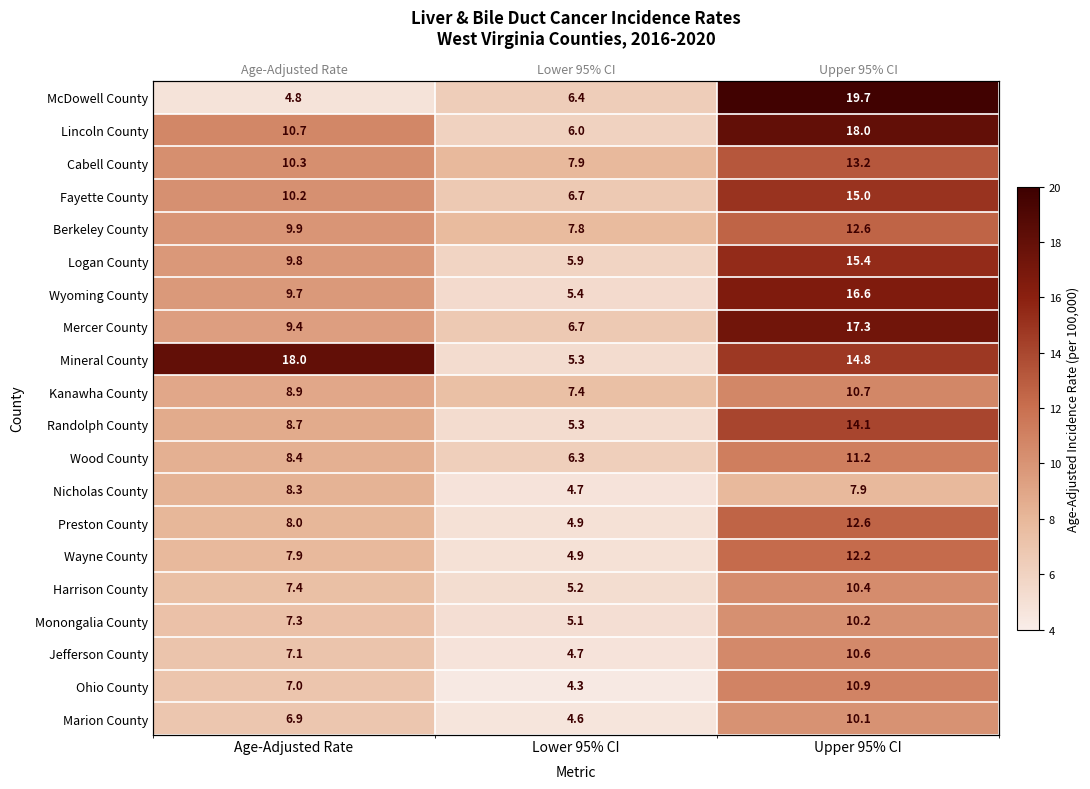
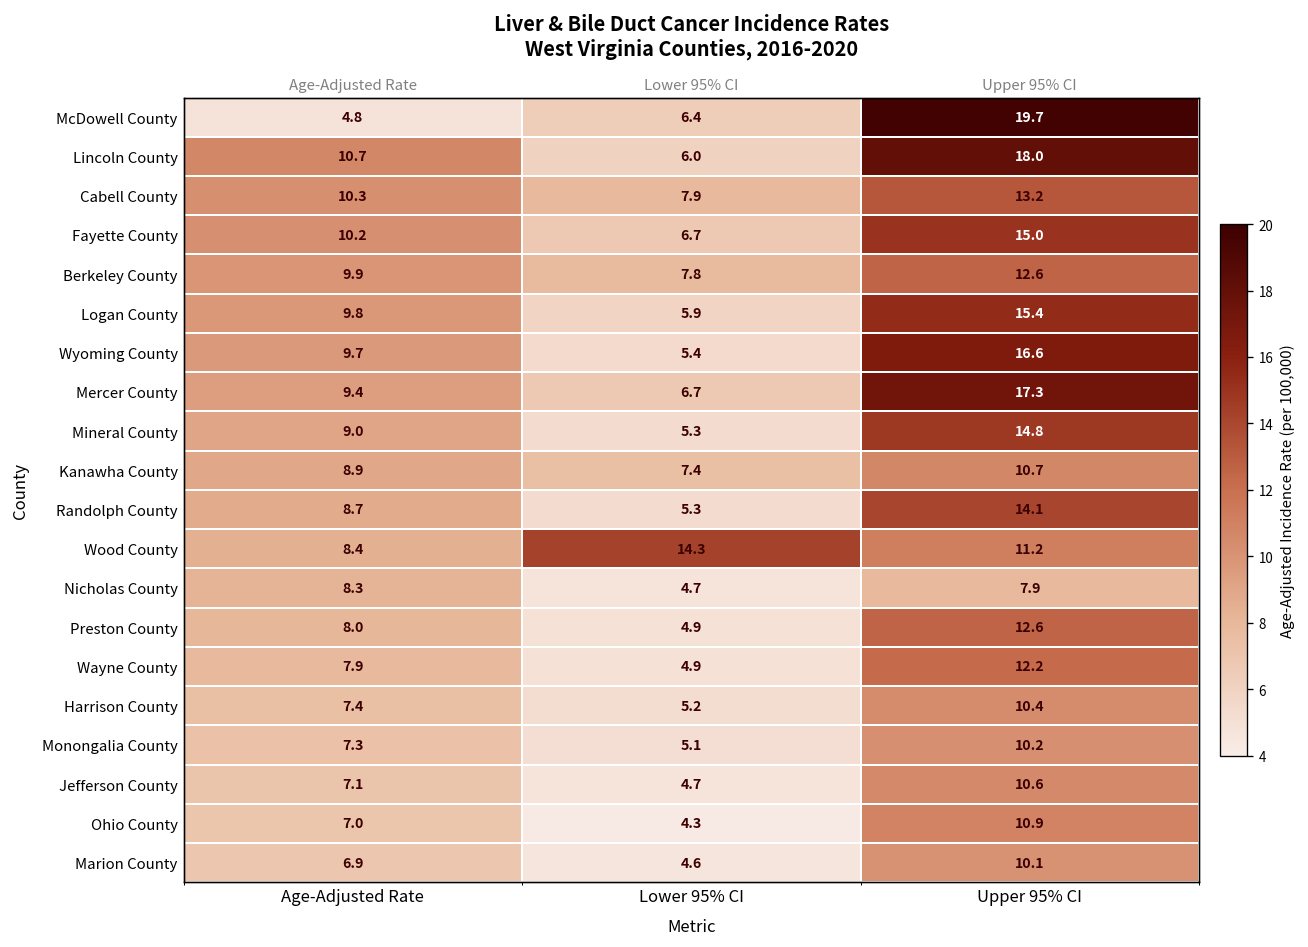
  {
    "McDowell County": {
      "Age-Adjusted Rate": 4.8,
      "Lower 95% CI": 6.4,
      "Upper 95% CI": 19.7
    },
    "Lincoln County": {
      "Age-Adjusted Rate": 10.7,
      "Lower 95% CI": 6.0,
      "Upper 95% CI": 18.0
    },
    "Cabell County": {
      "Age-Adjusted Rate": 10.3,
      "Lower 95% CI": 7.9,
      "Upper 95% CI": 13.2
    },
    "Fayette County": {
      "Age-Adjusted Rate": 10.2,
      "Lower 95% CI": 6.7,
      "Upper 95% CI": 15.0
    },
    "Berkeley County": {
      "Age-Adjusted Rate": 9.9,
      "Lower 95% CI": 7.8,
      "Upper 95% CI": 12.6
    },
    "Logan County": {
      "Age-Adjusted Rate": 9.8,
      "Lower 95% CI": 5.9,
      "Upper 95% CI": 15.4
    },
    "Wyoming County": {
      "Age-Adjusted Rate": 9.7,
      "Lower 95% CI": 5.4,
      "Upper 95% CI": 16.6
    },
    "Mercer County": {
      "Age-Adjusted Rate": 9.4,
      "Lower 95% CI": 6.7,
      "Upper 95% CI": 17.3
    },
    "Mineral County": {
-     "Age-Adjusted Rate": 18.0,
+     "Age-Adjusted Rate": 9.0,
      "Lower 95% CI": 5.3,
      "Upper 95% CI": 14.8
    },
    "Kanawha County": {
      "Age-Adjusted Rate": 8.9,
      "Lower 95% CI": 7.4,
      "Upper 95% CI": 10.7
    },
    "Randolph County": {
      "Age-Adjusted Rate": 8.7,
      "Lower 95% CI": 5.3,
      "Upper 95% CI": 14.1
    },
    "Wood County": {
      "Age-Adjusted Rate": 8.4,
-     "Lower 95% CI": 6.3,
+     "Lower 95% CI": 14.3,
      "Upper 95% CI": 11.2
    },
    "Nicholas County": {
      "Age-Adjusted Rate": 8.3,
      "Lower 95% CI": 4.7,
      "Upper 95% CI": 7.9
    },
    "Preston County": {
      "Age-Adjusted Rate": 8.0,
      "Lower 95% CI": 4.9,
      "Upper 95% CI": 12.6
    },
    "Wayne County": {
      "Age-Adjusted Rate": 7.9,
      "Lower 95% CI": 4.9,
      "Upper 95% CI": 12.2
    },
    "Harrison County": {
      "Age-Adjusted Rate": 7.4,
      "Lower 95% CI": 5.2,
      "Upper 95% CI": 10.4
    },
    "Monongalia County": {
      "Age-Adjusted Rate": 7.3,
      "Lower 95% CI": 5.1,
      "Upper 95% CI": 10.2
    },
    "Jefferson County": {
      "Age-Adjusted Rate": 7.1,
      "Lower 95% CI": 4.7,
      "Upper 95% CI": 10.6
    },
    "Ohio County": {
      "Age-Adjusted Rate": 7.0,
      "Lower 95% CI": 4.3,
      "Upper 95% CI": 10.9
    },
    "Marion County": {
      "Age-Adjusted Rate": 6.9,
      "Lower 95% CI": 4.6,
      "Upper 95% CI": 10.1
    }
  }
